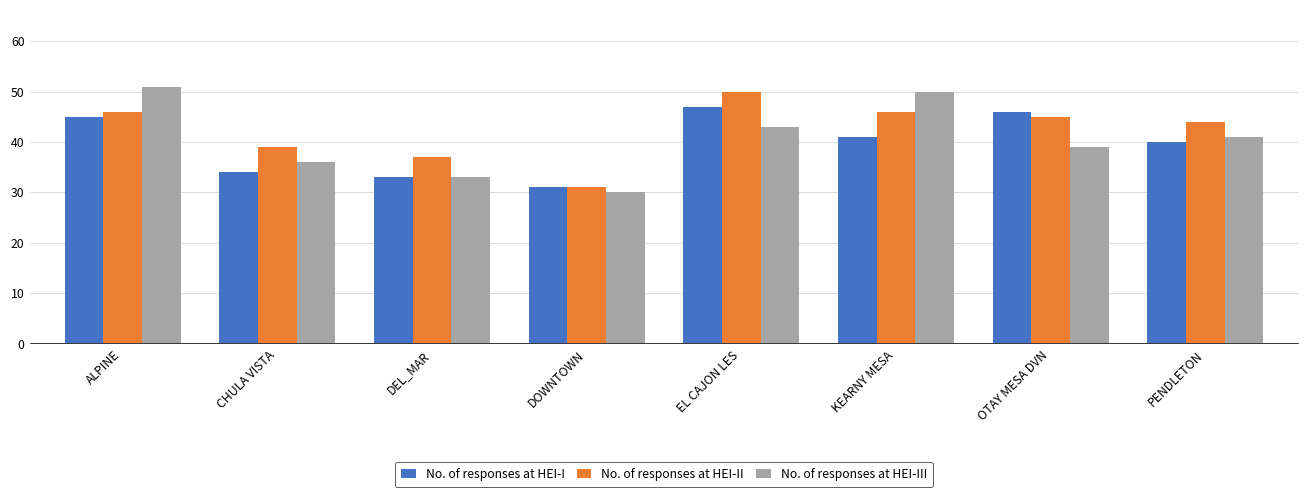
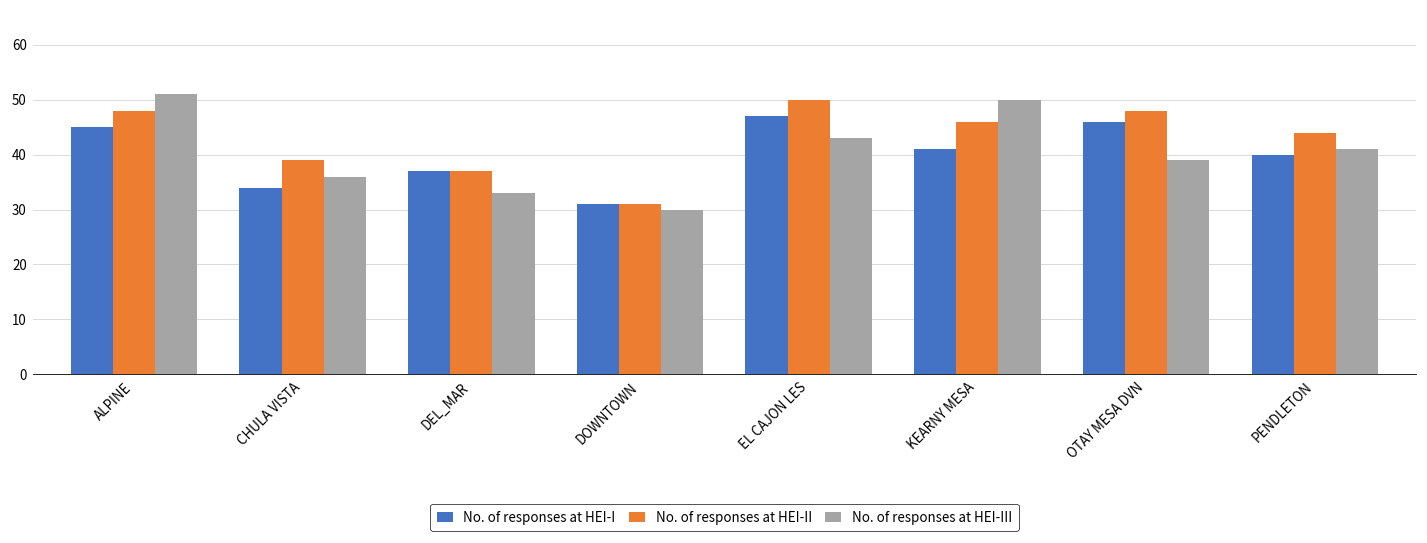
  {
    "No. of responses at HEI-I": {
      "ALPINE": 45,
      "CHULA VISTA": 34,
-     "DEL_MAR": 33,
+     "DEL_MAR": 37,
      "DOWNTOWN": 31,
      "EL CAJON LES": 47,
      "KEARNY MESA": 41,
      "OTAY MESA DVN": 46,
      "PENDLETON": 40
    },
    "No. of responses at HEI-II": {
-     "ALPINE": 46,
+     "ALPINE": 48,
      "CHULA VISTA": 39,
      "DEL_MAR": 37,
      "DOWNTOWN": 31,
      "EL CAJON LES": 50,
      "KEARNY MESA": 46,
-     "OTAY MESA DVN": 45,
+     "OTAY MESA DVN": 48,
      "PENDLETON": 44
    },
    "No. of responses at HEI-III": {
      "ALPINE": 51,
      "CHULA VISTA": 36,
      "DEL_MAR": 33,
      "DOWNTOWN": 30,
      "EL CAJON LES": 43,
      "KEARNY MESA": 50,
      "OTAY MESA DVN": 39,
      "PENDLETON": 41
    }
  }
